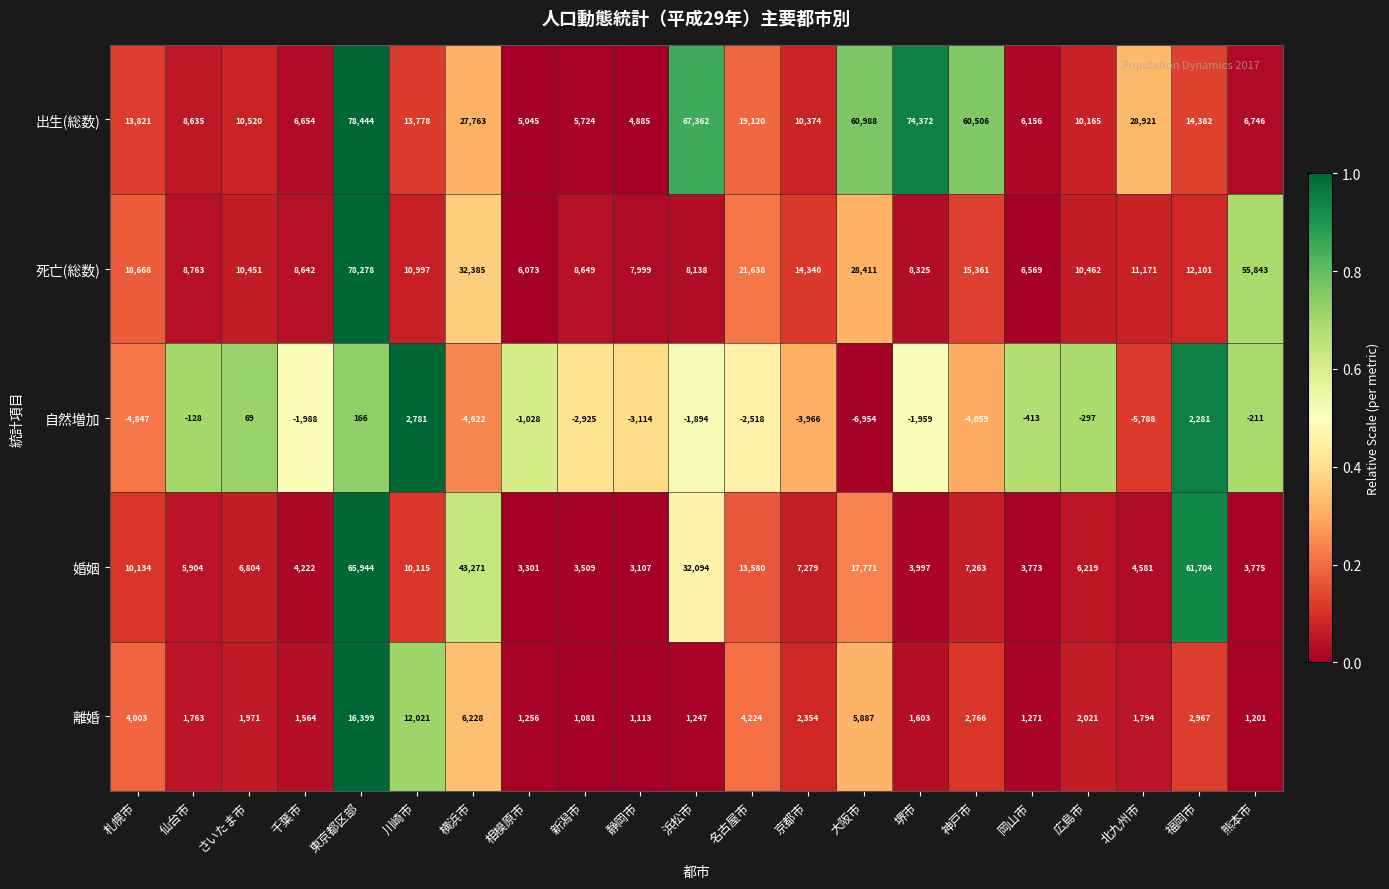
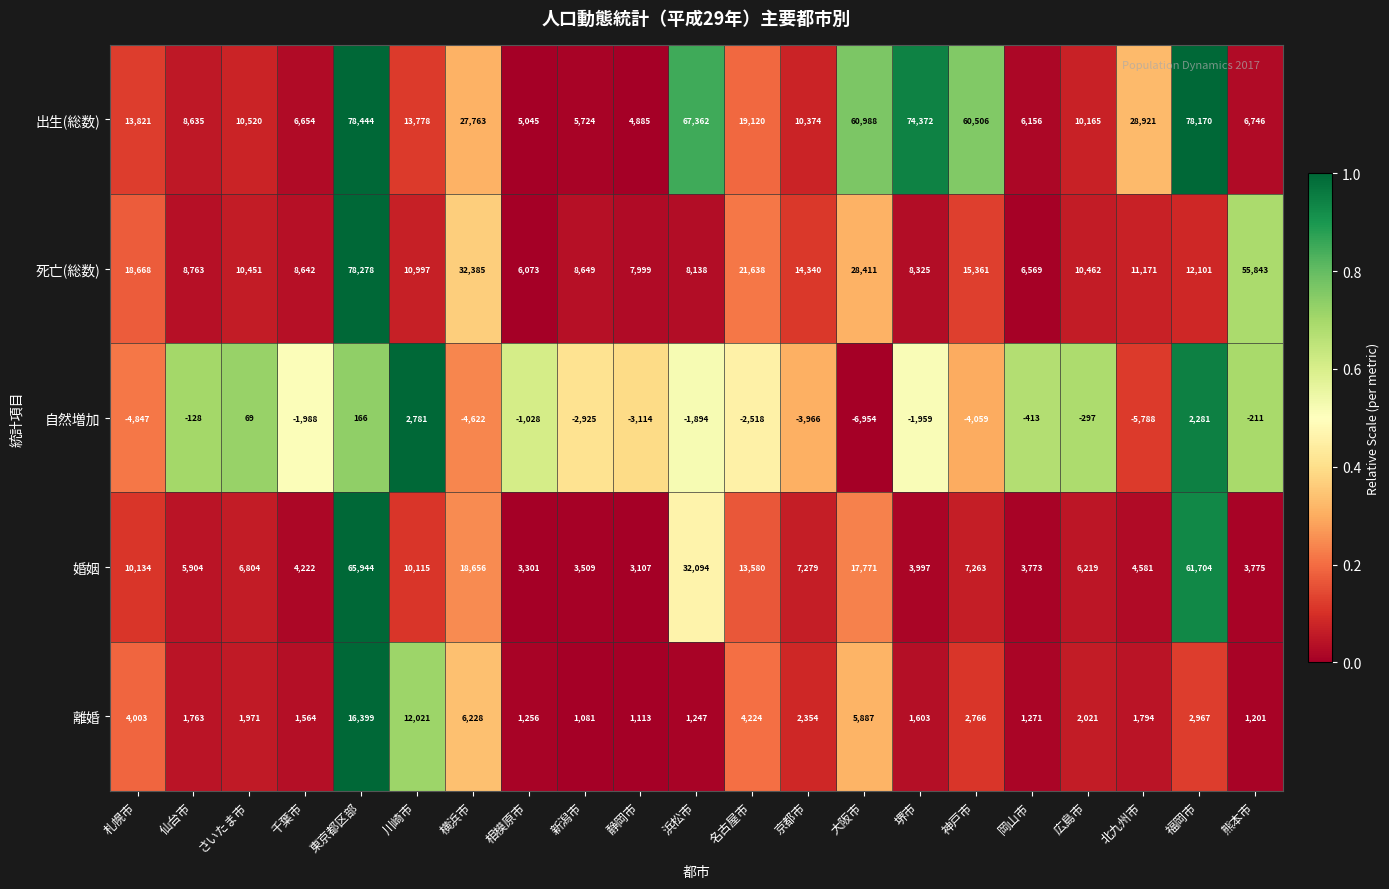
  {
    "出生(総数)": {
      "札幌市": "13,821",
      "仙台市": "8,635",
      "さいたま市": "10,520",
      "千葉市": "6,654",
      "東京都区部": "78,444",
      "川崎市": "13,778",
      "横浜市": "27,763",
      "相模原市": "5,045",
      "新潟市": "5,724",
      "静岡市": "4,885",
      "浜松市": "67,362",
      "名古屋市": "19,120",
      "京都市": "10,374",
      "大阪市": "60,988",
      "堺市": "74,372",
      "神戸市": "60,506",
      "岡山市": "6,156",
      "広島市": "10,165",
      "北九州市": "28,921",
-     "福岡市": "14,382",
+     "福岡市": "78,170",
      "熊本市": "6,746"
    },
    "死亡(総数)": {
      "札幌市": "18,668",
      "仙台市": "8,763",
      "さいたま市": "10,451",
      "千葉市": "8,642",
      "東京都区部": "78,278",
      "川崎市": "10,997",
      "横浜市": "32,385",
      "相模原市": "6,073",
      "新潟市": "8,649",
      "静岡市": "7,999",
      "浜松市": "8,138",
      "名古屋市": "21,638",
      "京都市": "14,340",
      "大阪市": "28,411",
      "堺市": "8,325",
      "神戸市": "15,361",
      "岡山市": "6,569",
      "広島市": "10,462",
      "北九州市": "11,171",
      "福岡市": "12,101",
      "熊本市": "55,843"
    },
    "自然増加": {
      "札幌市": "-4,847",
      "仙台市": "-128",
      "さいたま市": "69",
      "千葉市": "-1,988",
      "東京都区部": "166",
      "川崎市": "2,781",
      "横浜市": "-4,622",
      "相模原市": "-1,028",
      "新潟市": "-2,925",
      "静岡市": "-3,114",
      "浜松市": "-1,894",
      "名古屋市": "-2,518",
      "京都市": "-3,966",
      "大阪市": "-6,954",
      "堺市": "-1,959",
      "神戸市": "-4,059",
      "岡山市": "-413",
      "広島市": "-297",
      "北九州市": "-5,788",
      "福岡市": "2,281",
      "熊本市": "-211"
    },
    "婚姻": {
      "札幌市": "10,134",
      "仙台市": "5,904",
      "さいたま市": "6,804",
      "千葉市": "4,222",
      "東京都区部": "65,944",
      "川崎市": "10,115",
-     "横浜市": "43,271",
+     "横浜市": "18,656",
      "相模原市": "3,301",
      "新潟市": "3,509",
      "静岡市": "3,107",
      "浜松市": "32,094",
      "名古屋市": "13,580",
      "京都市": "7,279",
      "大阪市": "17,771",
      "堺市": "3,997",
      "神戸市": "7,263",
      "岡山市": "3,773",
      "広島市": "6,219",
      "北九州市": "4,581",
      "福岡市": "61,704",
      "熊本市": "3,775"
    },
    "離婚": {
      "札幌市": "4,003",
      "仙台市": "1,763",
      "さいたま市": "1,971",
      "千葉市": "1,564",
      "東京都区部": "16,399",
      "川崎市": "12,021",
      "横浜市": "6,228",
      "相模原市": "1,256",
      "新潟市": "1,081",
      "静岡市": "1,113",
      "浜松市": "1,247",
      "名古屋市": "4,224",
      "京都市": "2,354",
      "大阪市": "5,887",
      "堺市": "1,603",
      "神戸市": "2,766",
      "岡山市": "1,271",
      "広島市": "2,021",
      "北九州市": "1,794",
      "福岡市": "2,967",
      "熊本市": "1,201"
    }
  }
